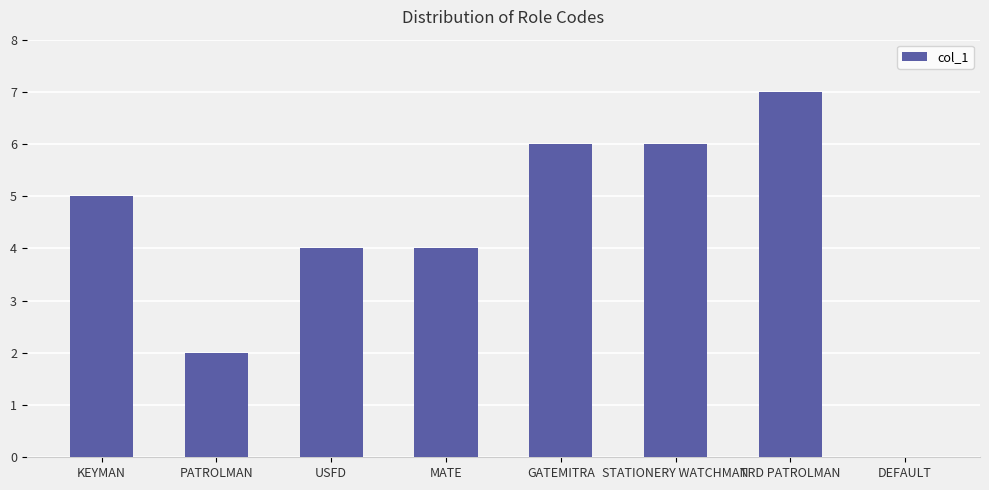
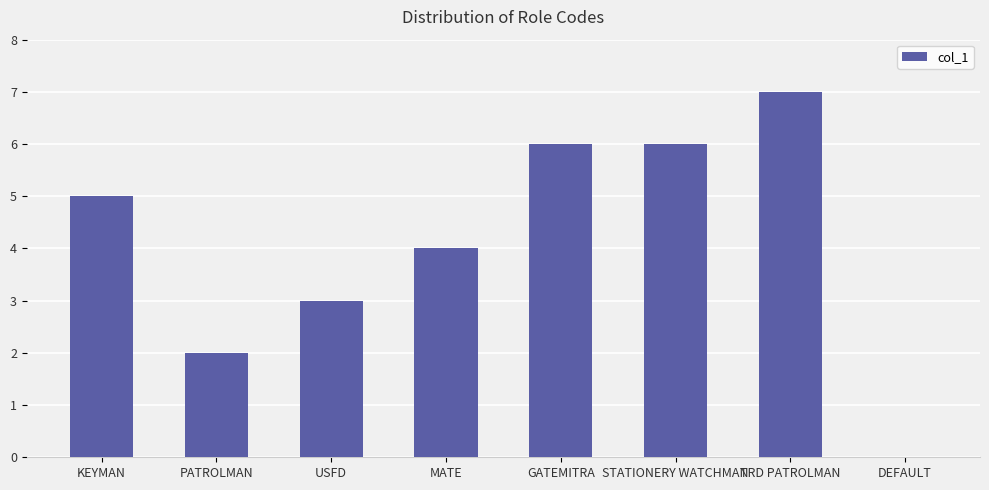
  {
    "KEYMAN": 5,
    "PATROLMAN": 2,
-   "USFD": 4,
+   "USFD": 3,
    "MATE": 4,
    "GATEMITRA": 6,
    "STATIONERY WATCHMAN": 6,
    "TRD PATROLMAN": 7,
    "DEFAULT": 0
  }
